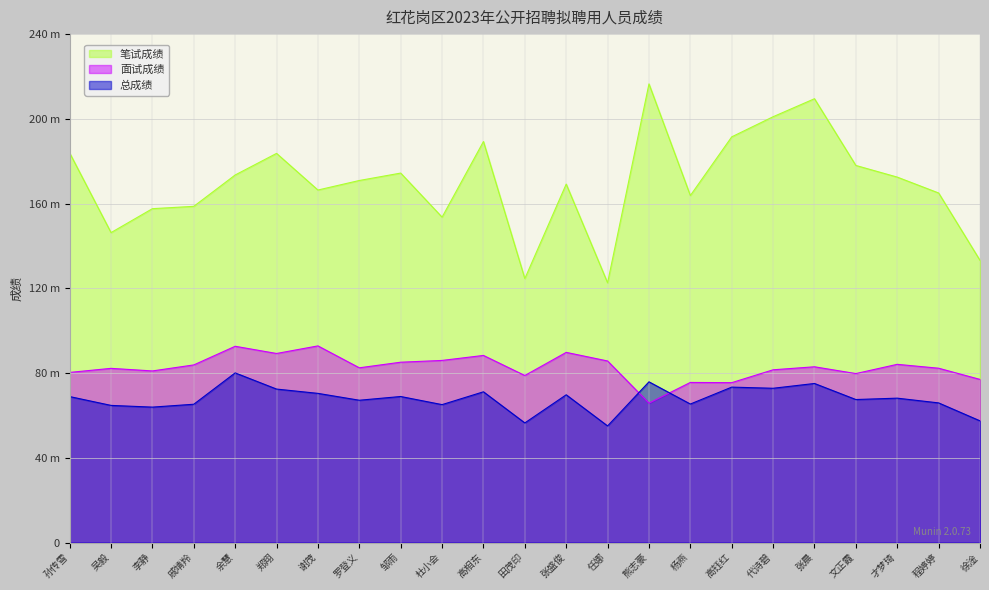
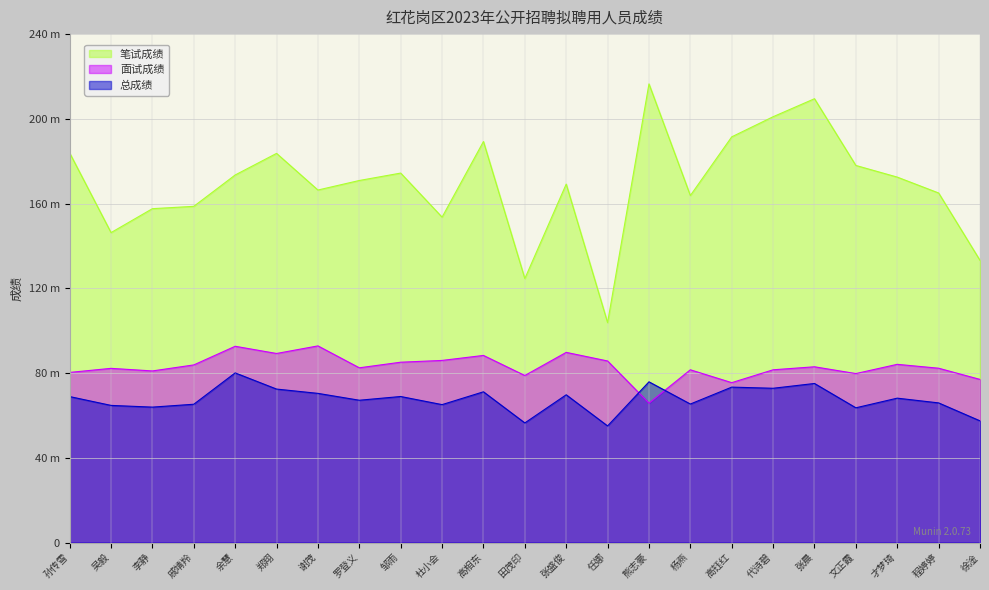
  {
    "笔试成绩": {
      "孙传雪": "184 m",
      "吴毅": "146 m",
      "李静": "158 m",
      "戚靖羚": "159 m",
      "余慧": "174 m",
      "郑翔": "184 m",
      "谢茂": "166 m",
      "罗登义": "171 m",
      "邹雨": "174 m",
      "杜小会": "154 m",
      "高相东": "189 m",
      "田茂印": "125 m",
      "张盛俊": "169 m",
-     "任娜": "123 m",
+     "任娜": "104 m",
      "熊志豪": "217 m",
      "杨燕": "164 m",
      "高钰红": "192 m",
      "代诗碧": "201 m",
      "张晨": "210 m",
      "文正霞": "178 m",
      "才梦琦": "173 m",
      "程婷婷": "165 m",
      "徐淦": "133 m"
    },
    "面试成绩": {
      "孙传雪": "80 m",
      "吴毅": "82 m",
      "李静": "81 m",
      "戚靖羚": "84 m",
      "余慧": "93 m",
      "郑翔": "89 m",
      "谢茂": "93 m",
      "罗登义": "82 m",
      "邹雨": "85 m",
      "杜小会": "86 m",
      "高相东": "88 m",
      "田茂印": "79 m",
      "张盛俊": "90 m",
      "任娜": "86 m",
      "熊志豪": "66 m",
-     "杨燕": "76 m",
+     "杨燕": "82 m",
      "高钰红": "75 m",
      "代诗碧": "82 m",
      "张晨": "83 m",
      "文正霞": "80 m",
      "才梦琦": "84 m",
      "程婷婷": "82 m",
      "徐淦": "77 m"
    },
    "总成绩": {
      "孙传雪": "69 m",
      "吴毅": "65 m",
      "李静": "64 m",
      "戚靖羚": "65 m",
      "余慧": "80 m",
      "郑翔": "72 m",
      "谢茂": "70 m",
      "罗登义": "67 m",
      "邹雨": "69 m",
      "杜小会": "65 m",
      "高相东": "71 m",
      "田茂印": "56 m",
      "张盛俊": "70 m",
      "任娜": "55 m",
      "熊志豪": "76 m",
      "杨燕": "65 m",
      "高钰红": "73 m",
      "代诗碧": "73 m",
      "张晨": "75 m",
-     "文正霞": "68 m",
+     "文正霞": "64 m",
      "才梦琦": "68 m",
      "程婷婷": "66 m",
      "徐淦": "57 m"
    }
  }
